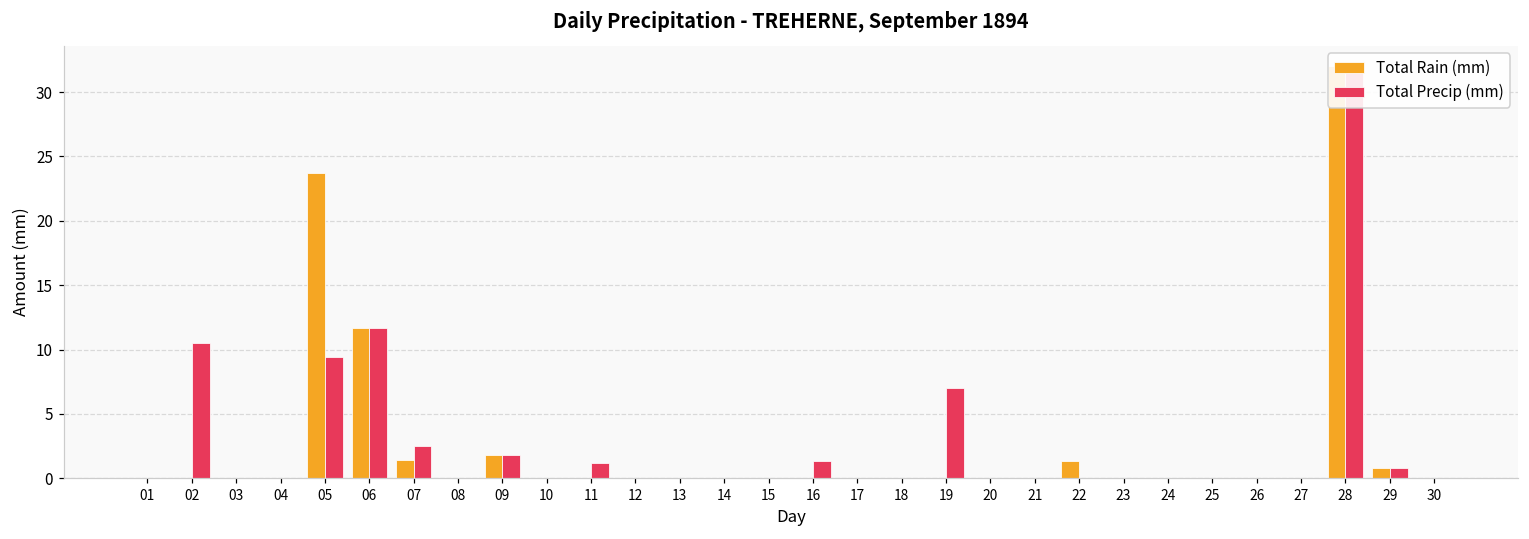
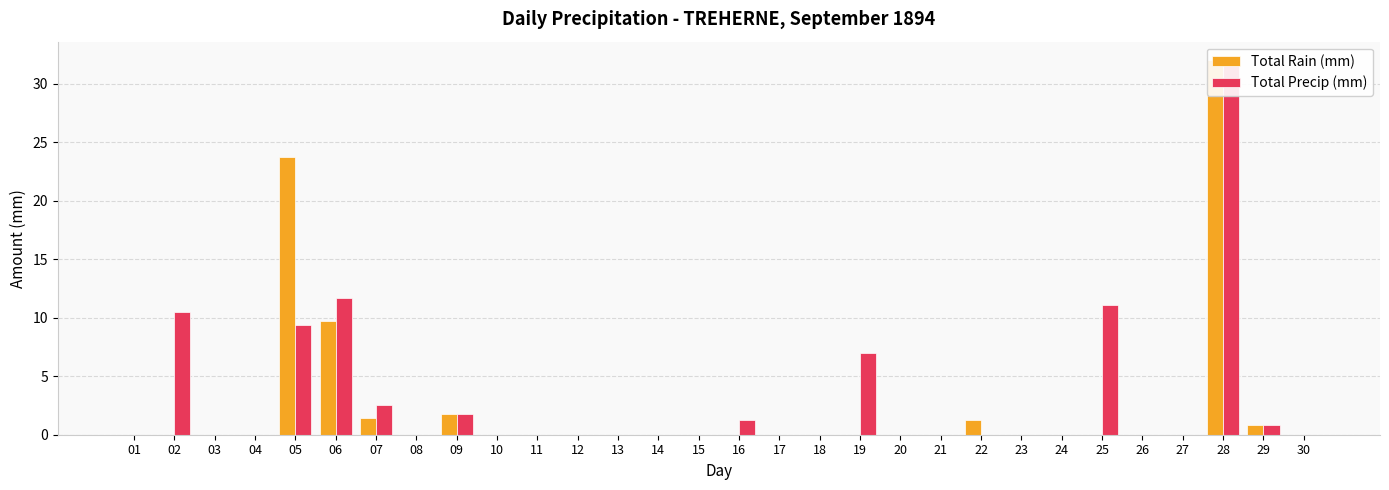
  {
    "Total Rain (mm)": {
      "01": 0.0,
      "02": 0.0,
      "03": 0.0,
      "04": 0.0,
      "05": 23.7,
-     "06": 11.7,
+     "06": 9.7,
      "07": 1.4,
      "08": 0.0,
      "09": 1.8,
      "10": 0.0,
      "11": 0.0,
      "12": 0.0,
      "13": 0.0,
      "14": 0.0,
      "15": 0.0,
      "16": 0.0,
      "17": 0.0,
      "18": 0.0,
      "19": 0.0,
      "20": 0.0,
      "21": 0.0,
      "22": 1.3,
      "23": 0.0,
      "24": 0.0,
      "25": 0.0,
      "26": 0.0,
      "27": 0.0,
      "29": 0.8,
      "30": 0.0
    },
    "Total Precip (mm)": {
      "01": 0.0,
      "02": 10.5,
      "03": 0.0,
      "04": 0.0,
      "05": 9.4,
      "06": 11.7,
      "07": 2.5,
      "08": 0.0,
      "09": 1.8,
      "10": 0.0,
-     "11": 1.2,
+     "11": 0.0,
      "12": 0.0,
      "13": 0.0,
      "14": 0.0,
      "15": 0.0,
      "16": 1.3,
      "17": 0.0,
      "18": 0.0,
      "19": 7.0,
      "20": 0.0,
      "21": 0.0,
      "22": 0.0,
      "23": 0.0,
      "24": 0.0,
-     "25": 0.0,
+     "25": 11.1,
      "26": 0.0,
      "27": 0.0,
      "29": 0.8,
      "30": 0.0
    }
  }
